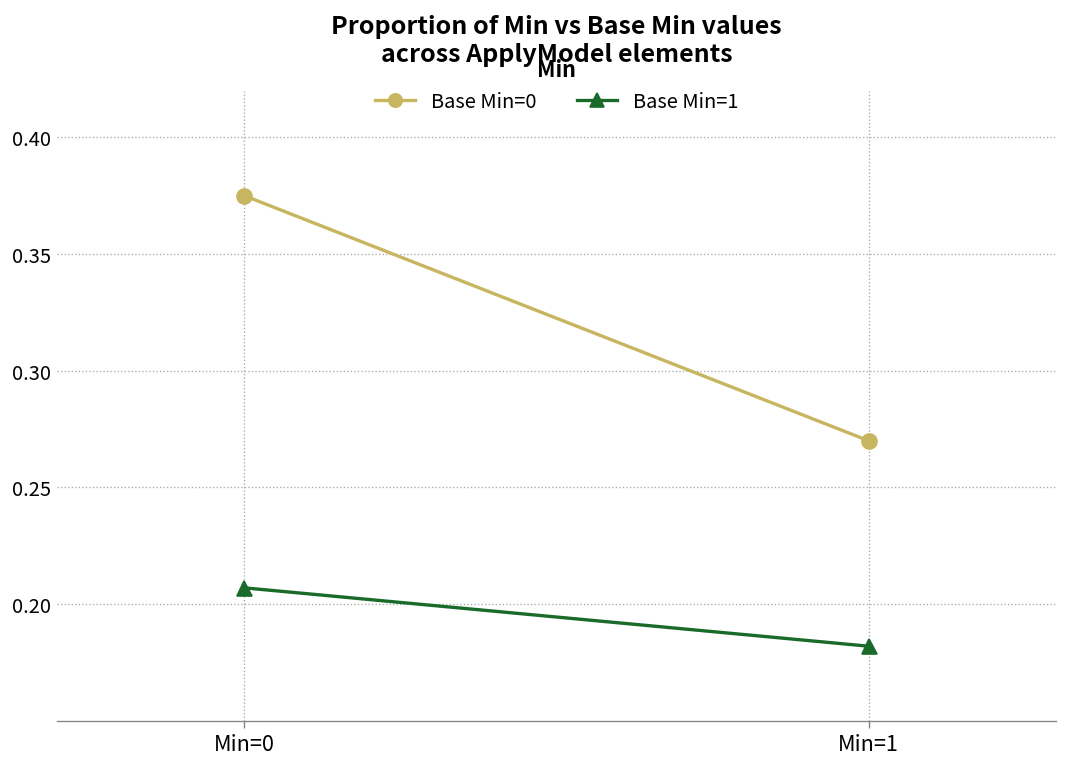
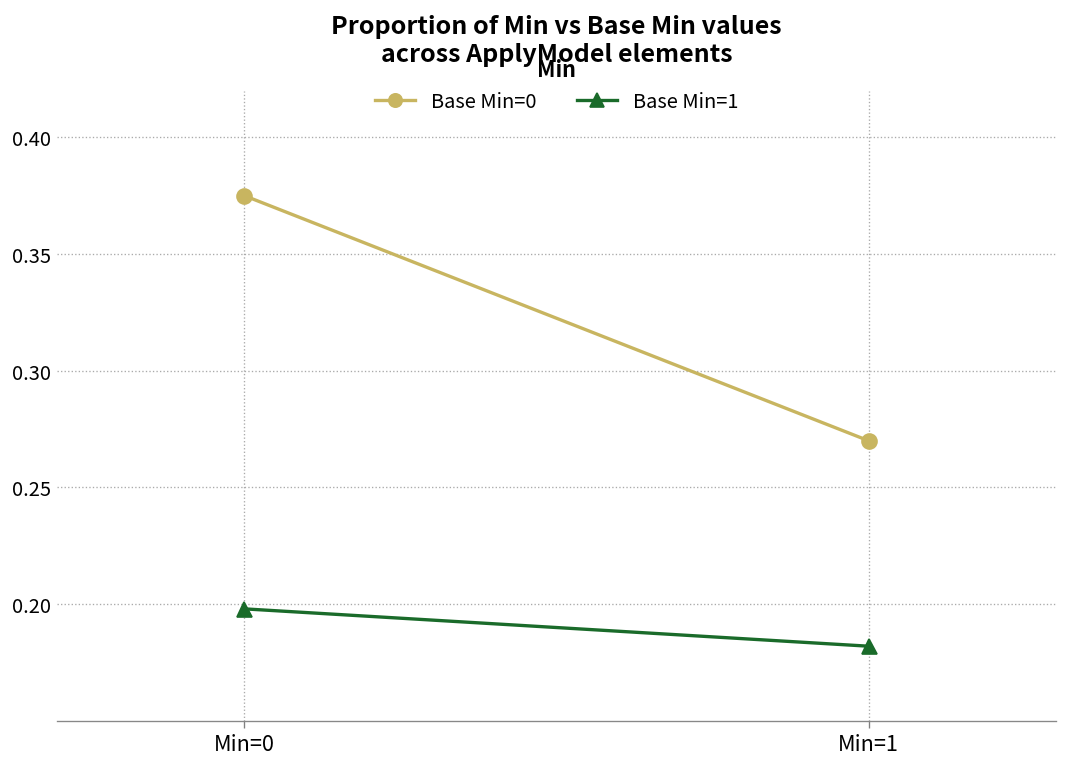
  {
    "Base Min=0": {
      "Min=0": 0.375,
      "Min=1": 0.270
    },
    "Base Min=1": {
-     "Min=0": 0.207,
+     "Min=0": 0.198,
      "Min=1": 0.182
    }
  }
